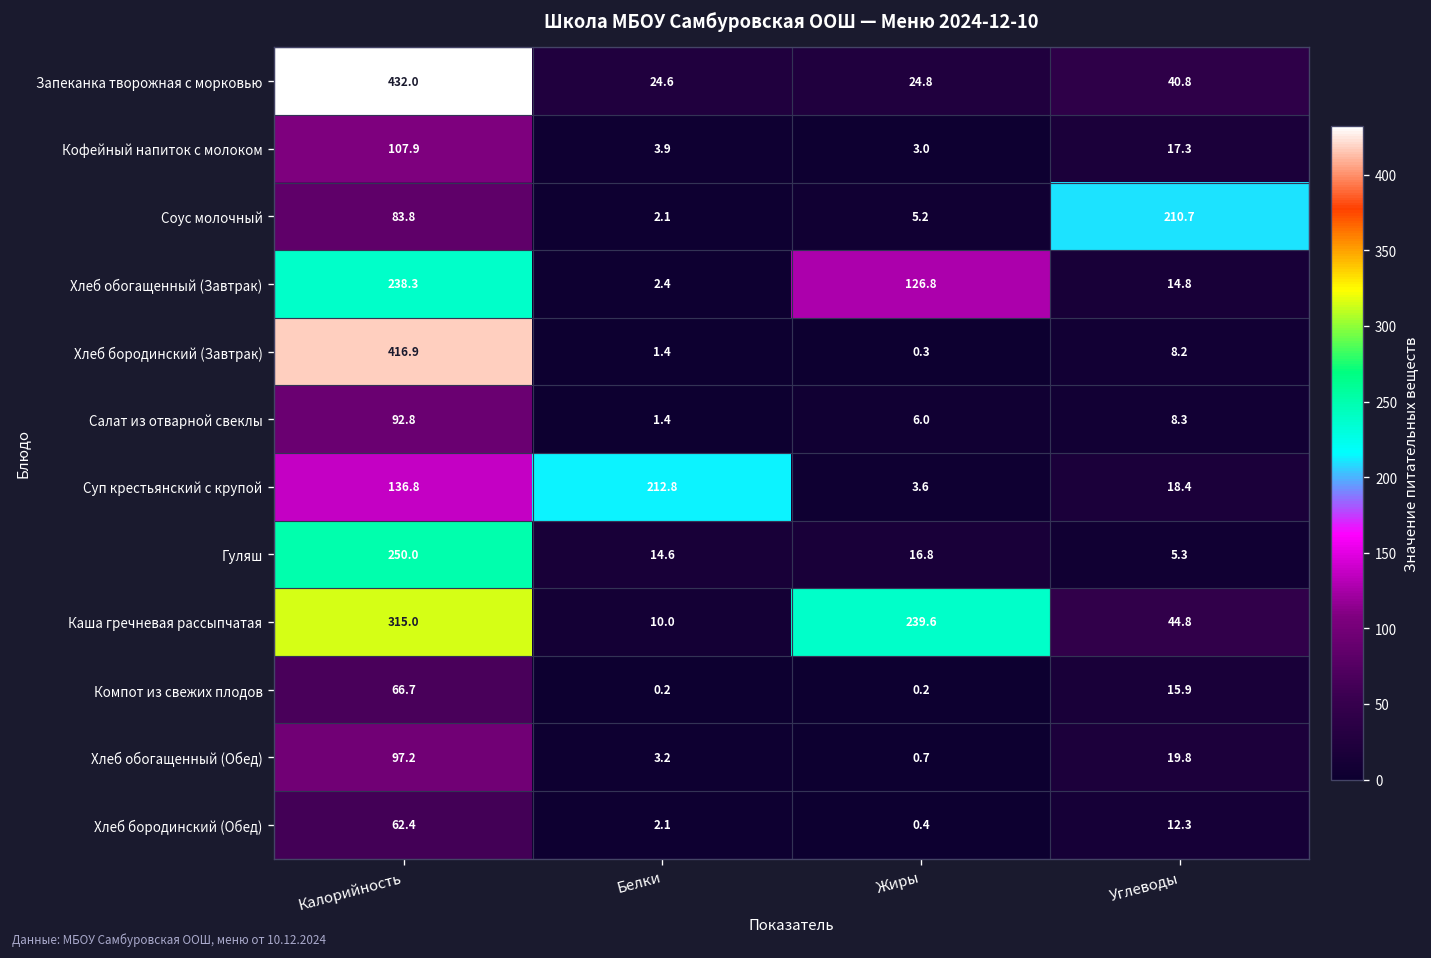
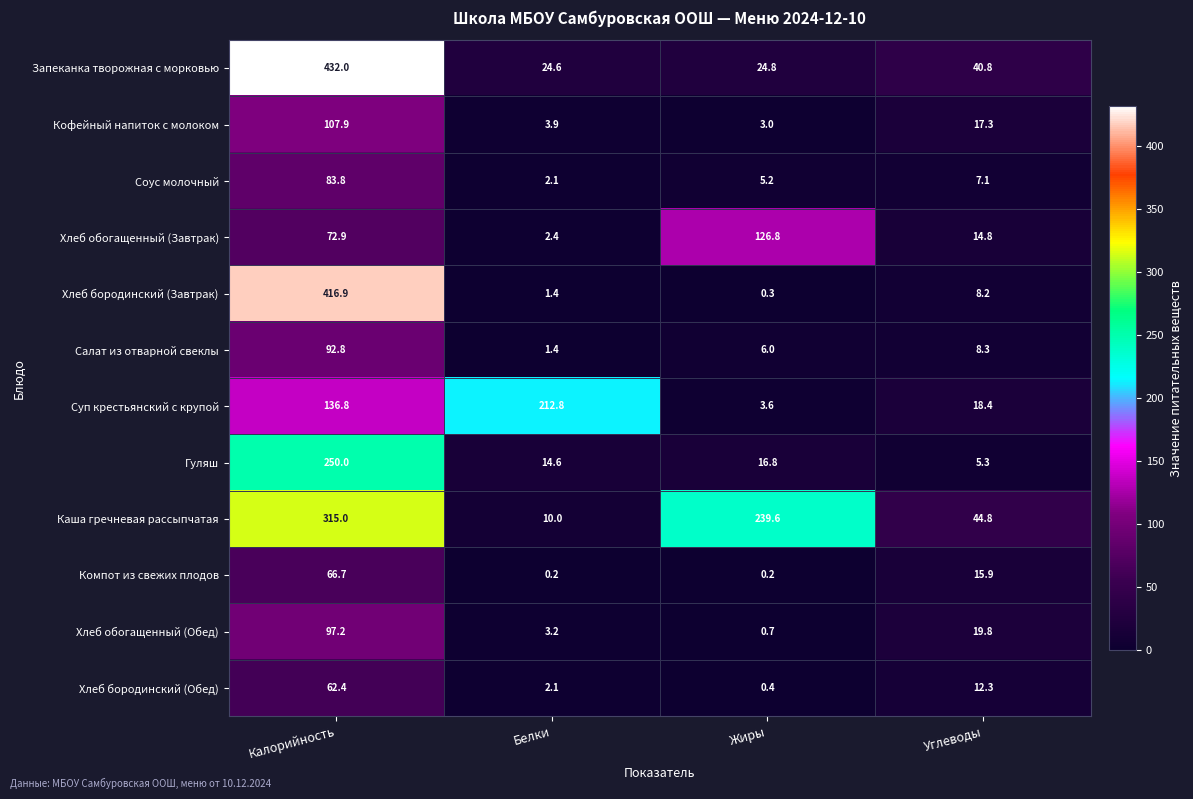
  {
    "Запеканка творожная с морковью": {
      "Калорийность": 432.0,
      "Белки": 24.6,
      "Жиры": 24.8,
      "Углеводы": 40.8
    },
    "Кофейный напиток с молоком": {
      "Калорийность": 107.9,
      "Белки": 3.9,
      "Жиры": 3.0,
      "Углеводы": 17.3
    },
    "Соус молочный": {
      "Калорийность": 83.8,
      "Белки": 2.1,
      "Жиры": 5.2,
-     "Углеводы": 210.7
+     "Углеводы": 7.1
    },
    "Хлеб обогащенный (Завтрак)": {
-     "Калорийность": 238.3,
+     "Калорийность": 72.9,
      "Белки": 2.4,
      "Жиры": 126.8,
      "Углеводы": 14.8
    },
    "Хлеб бородинский (Завтрак)": {
      "Калорийность": 416.9,
      "Белки": 1.4,
      "Жиры": 0.3,
      "Углеводы": 8.2
    },
    "Салат из отварной свеклы": {
      "Калорийность": 92.8,
      "Белки": 1.4,
      "Жиры": 6.0,
      "Углеводы": 8.3
    },
    "Суп крестьянский с крупой": {
      "Калорийность": 136.8,
      "Белки": 212.8,
      "Жиры": 3.6,
      "Углеводы": 18.4
    },
    "Гуляш": {
      "Калорийность": 250.0,
      "Белки": 14.6,
      "Жиры": 16.8,
      "Углеводы": 5.3
    },
    "Каша гречневая рассыпчатая": {
      "Калорийность": 315.0,
      "Белки": 10.0,
      "Жиры": 239.6,
      "Углеводы": 44.8
    },
    "Компот из свежих плодов": {
      "Калорийность": 66.7,
      "Белки": 0.2,
      "Жиры": 0.2,
      "Углеводы": 15.9
    },
    "Хлеб обогащенный (Обед)": {
      "Калорийность": 97.2,
      "Белки": 3.2,
      "Жиры": 0.7,
      "Углеводы": 19.8
    },
    "Хлеб бородинский (Обед)": {
      "Калорийность": 62.4,
      "Белки": 2.1,
      "Жиры": 0.4,
      "Углеводы": 12.3
    }
  }
